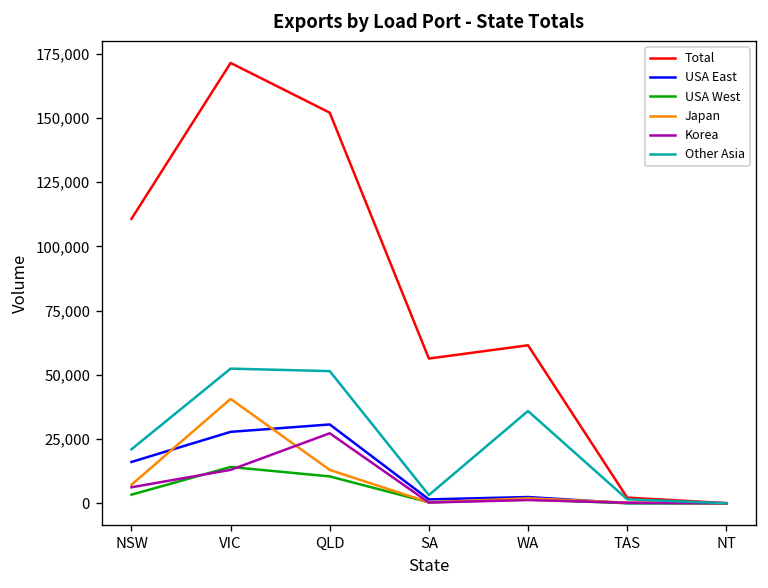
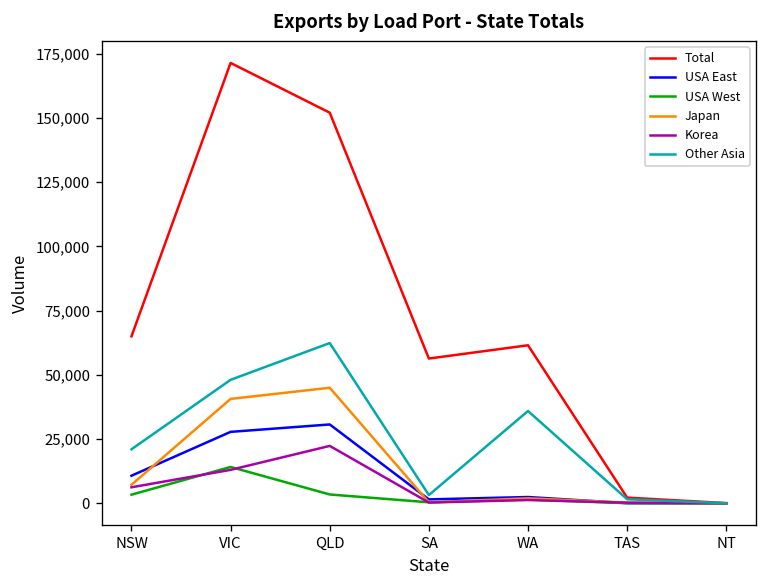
  {
    "Total": {
-     "NSW": "111,000",
+     "NSW": "65,000",
      "VIC": "171,000",
      "QLD": "152,000",
      "SA": "56,000",
      "WA": "62,000"
    },
    "USA East": {
-     "NSW": "16,000",
+     "NSW": "11,000",
      "VIC": "28,000",
      "QLD": "31,000"
    },
    "USA West": {
      "NSW": "3,000",
-     "QLD": "10,000"
+     "QLD": "3,000"
    },
    "Japan": {
      "VIC": "41,000",
-     "QLD": "13,000"
+     "QLD": "45,000"
    },
    "Korea": {
-     "QLD": "27,000"
+     "QLD": "22,000"
    },
    "Other Asia": {
      "NSW": "21,000",
-     "VIC": "52,000",
-     "QLD": "51,000",
+     "VIC": "48,000",
+     "QLD": "62,000",
      "SA": "3,000",
      "WA": "36,000"
    }
  }
